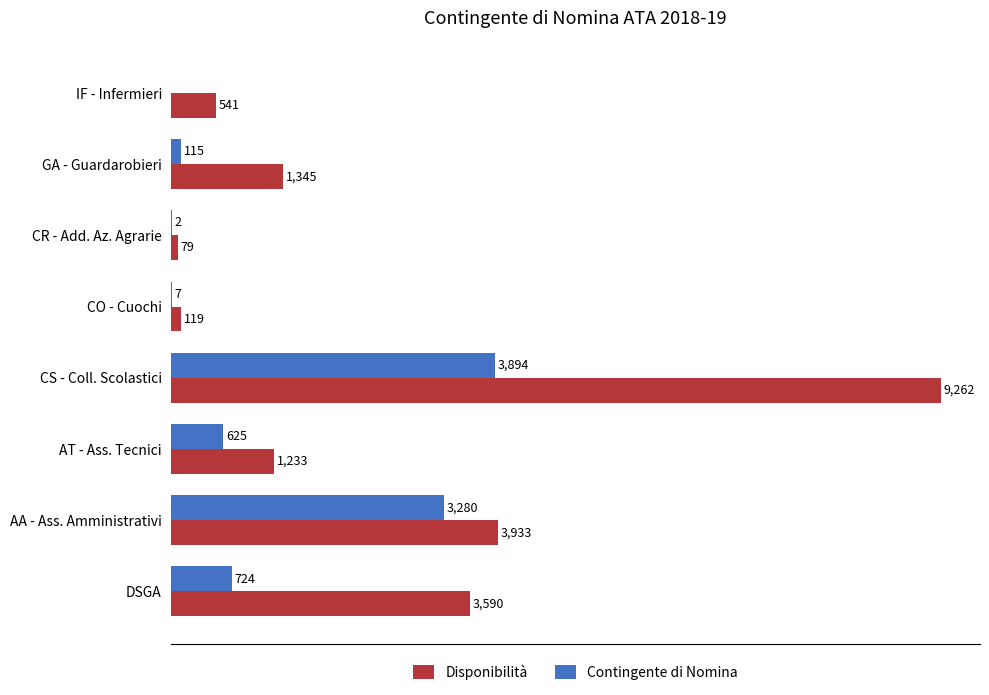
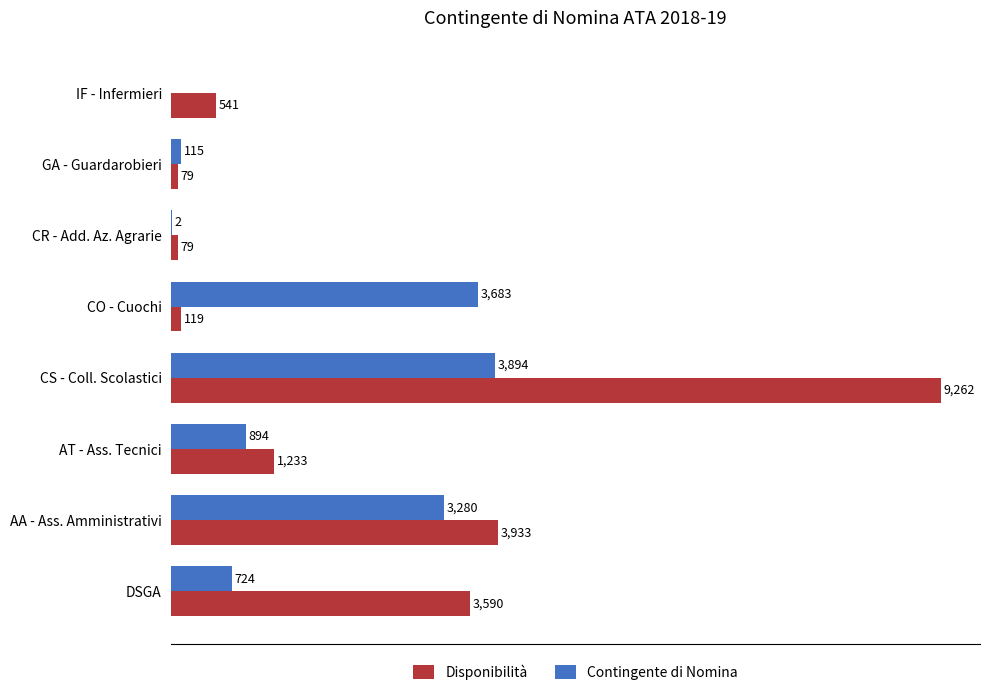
  {
    "Disponibilità": {
      "IF - Infermieri": "541",
-     "GA - Guardarobieri": "1,345",
+     "GA - Guardarobieri": "79",
      "CR - Add. Az. Agrarie": "79",
      "CO - Cuochi": "119",
      "CS - Coll. Scolastici": "9,262",
      "AT - Ass. Tecnici": "1,233",
      "AA - Ass. Amministrativi": "3,933",
      "DSGA": "3,590"
    },
    "Contingente di Nomina": {
      "GA - Guardarobieri": "115",
      "CR - Add. Az. Agrarie": "2",
-     "CO - Cuochi": "7",
+     "CO - Cuochi": "3,683",
      "CS - Coll. Scolastici": "3,894",
-     "AT - Ass. Tecnici": "625",
+     "AT - Ass. Tecnici": "894",
      "AA - Ass. Amministrativi": "3,280",
      "DSGA": "724"
    }
  }
